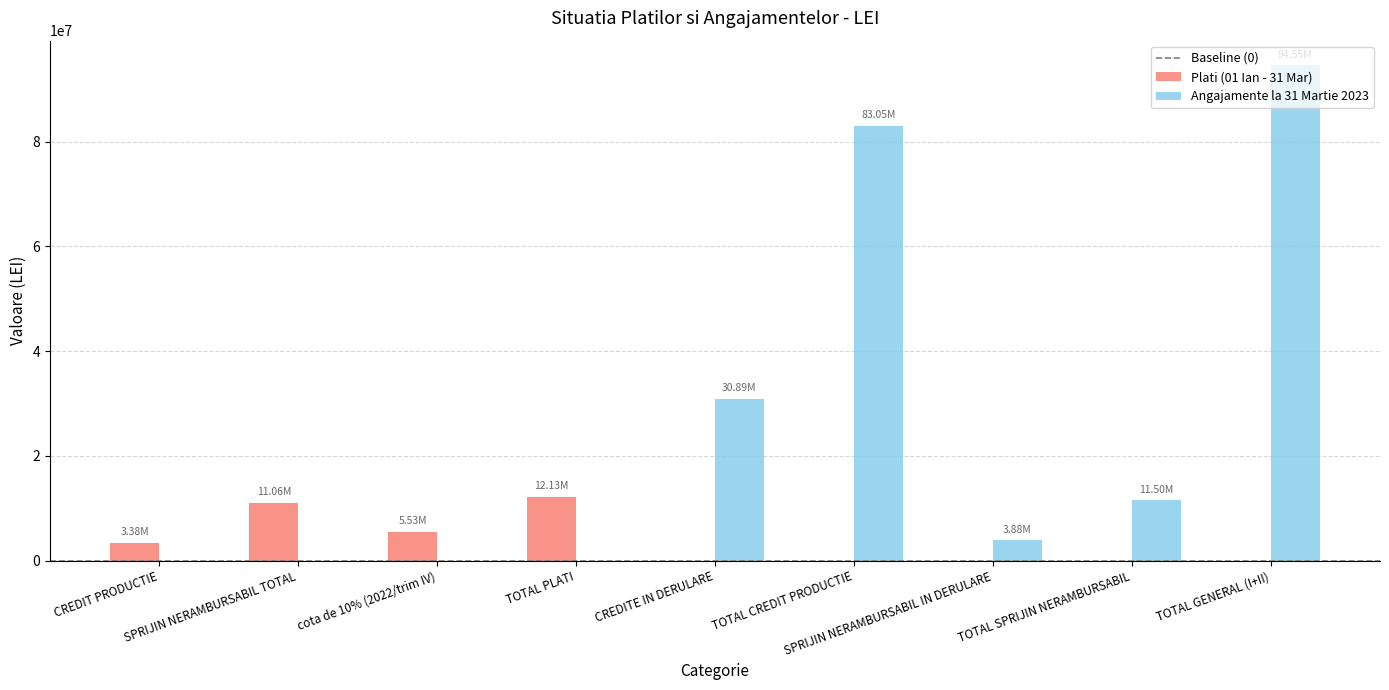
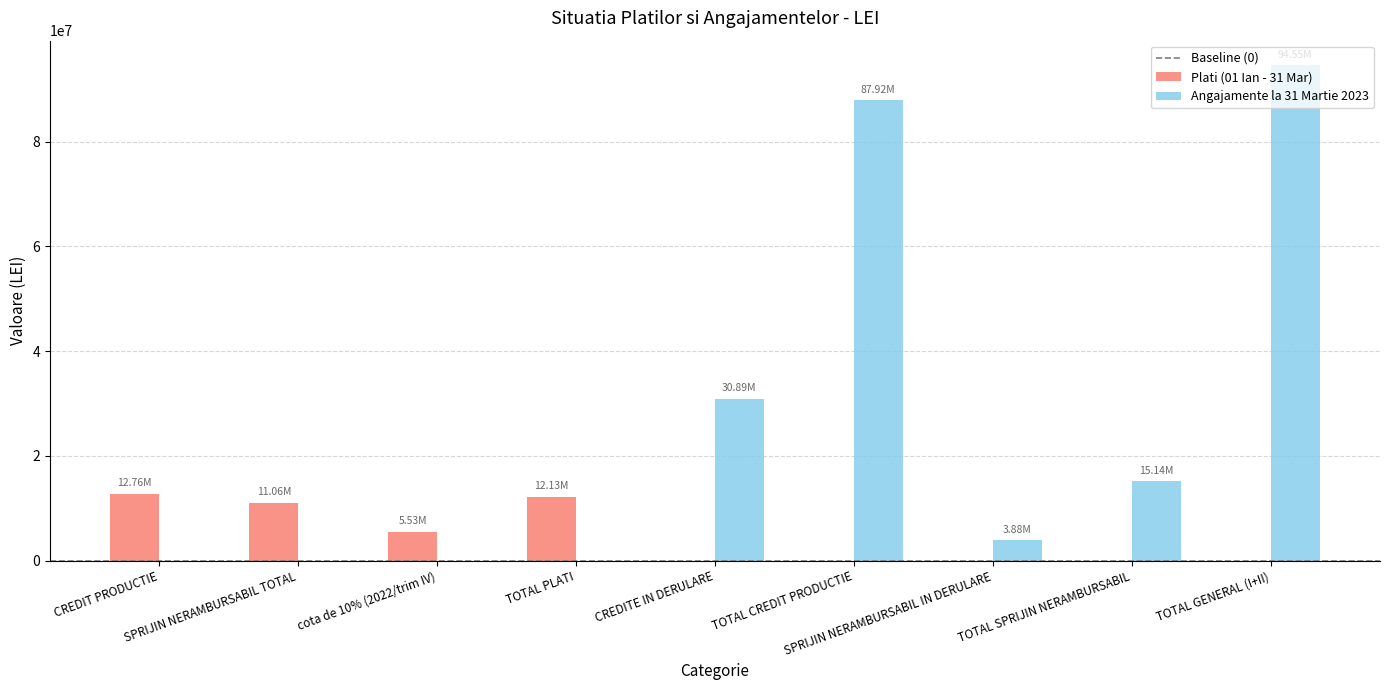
  {
    "Plati (01 Ian - 31 Mar)": {
-     "CREDIT PRODUCTIE": "3.38M",
+     "CREDIT PRODUCTIE": "12.76M",
      "SPRIJIN NERAMBURSABIL TOTAL": "11.06M",
      "cota de 10% (2022/trim IV)": "5.53M",
      "TOTAL PLATI": "12.13M"
    },
    "Angajamente la 31 Martie 2023": {
      "CREDITE IN DERULARE": "30.89M",
-     "TOTAL CREDIT PRODUCTIE": "83.05M",
+     "TOTAL CREDIT PRODUCTIE": "87.92M",
      "SPRIJIN NERAMBURSABIL IN DERULARE": "3.88M",
-     "TOTAL SPRIJIN NERAMBURSABIL": "11.50M"
+     "TOTAL SPRIJIN NERAMBURSABIL": "15.14M"
    }
  }
